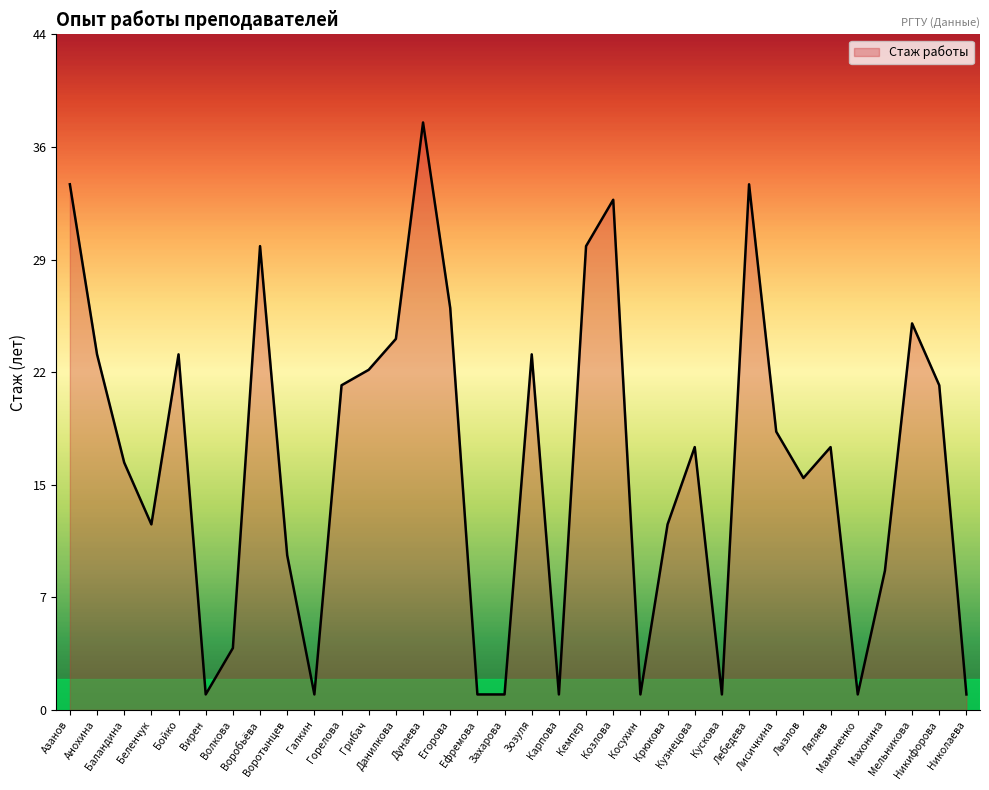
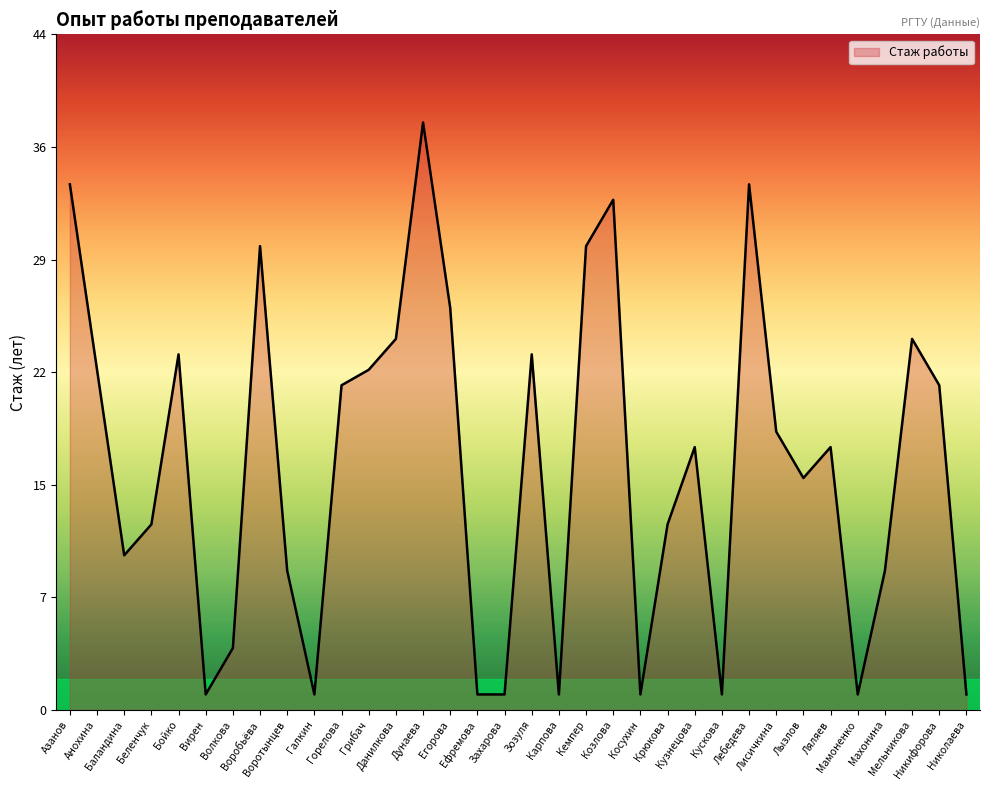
  {
    "Азанов": 34,
-   "Анохина": 23,
-   "Баландина": 16,
+   "Анохина": 22,
+   "Баландина": 10,
    "Беленчук": 12,
    "Бойко": 23,
    "Волкова": 4,
    "Воробьёва": 30,
-   "Воротынцев": 10,
+   "Воротынцев": 9,
    "Горелова": 21,
    "Грибач": 22,
    "Данилкова": 24,
    "Дунаева": 38,
    "Егорова": 26,
    "Зозуля": 23,
    "Кемпер": 30,
    "Козлова": 33,
    "Крюкова": 12,
    "Кузнецова": 17,
    "Лебедева": 34,
    "Лисичкина": 18,
    "Лызлов": 15,
    "Ляляев": 17,
    "Махонина": 9,
-   "Мельникова": 25,
+   "Мельникова": 24,
    "Никифорова": 21
  }
